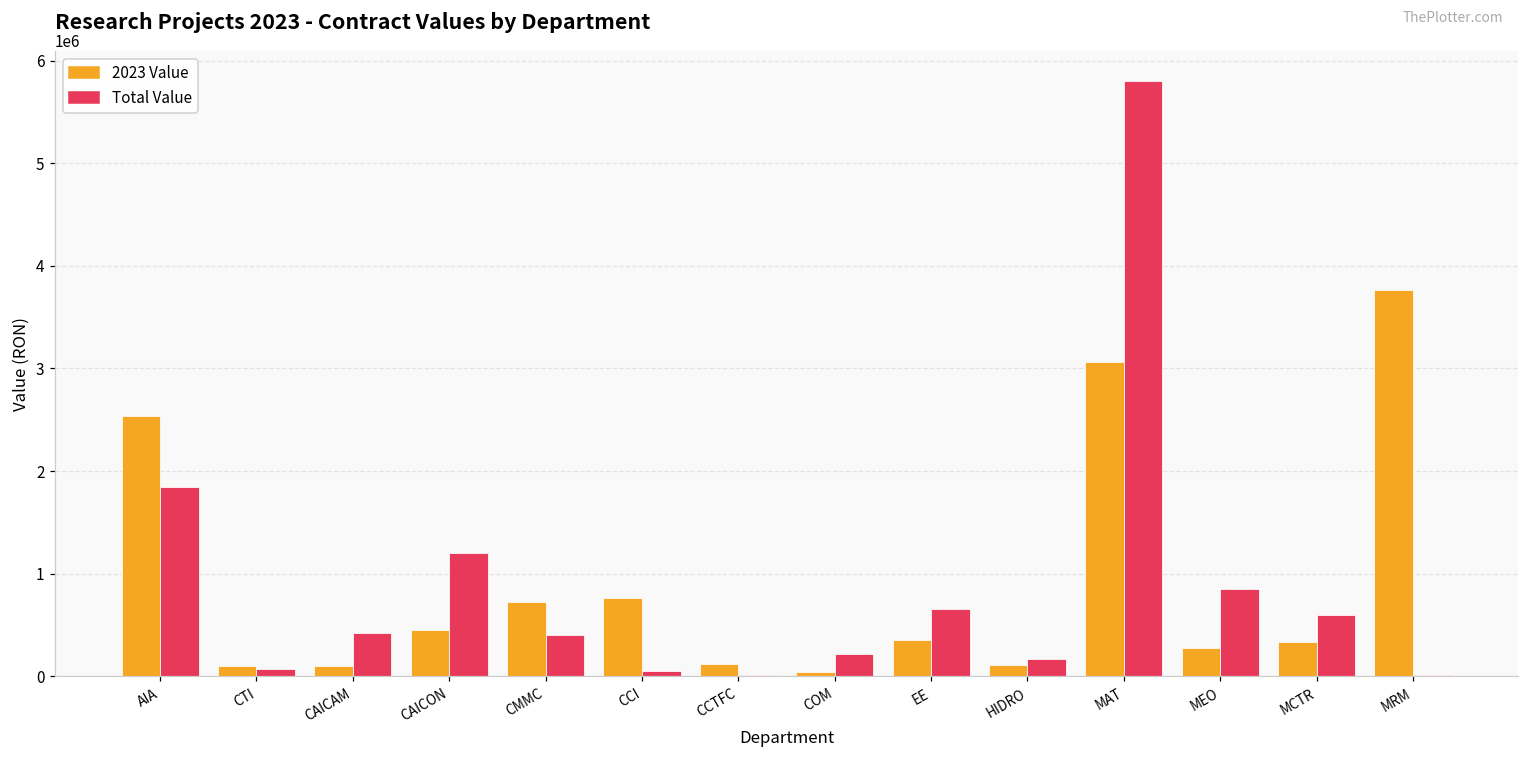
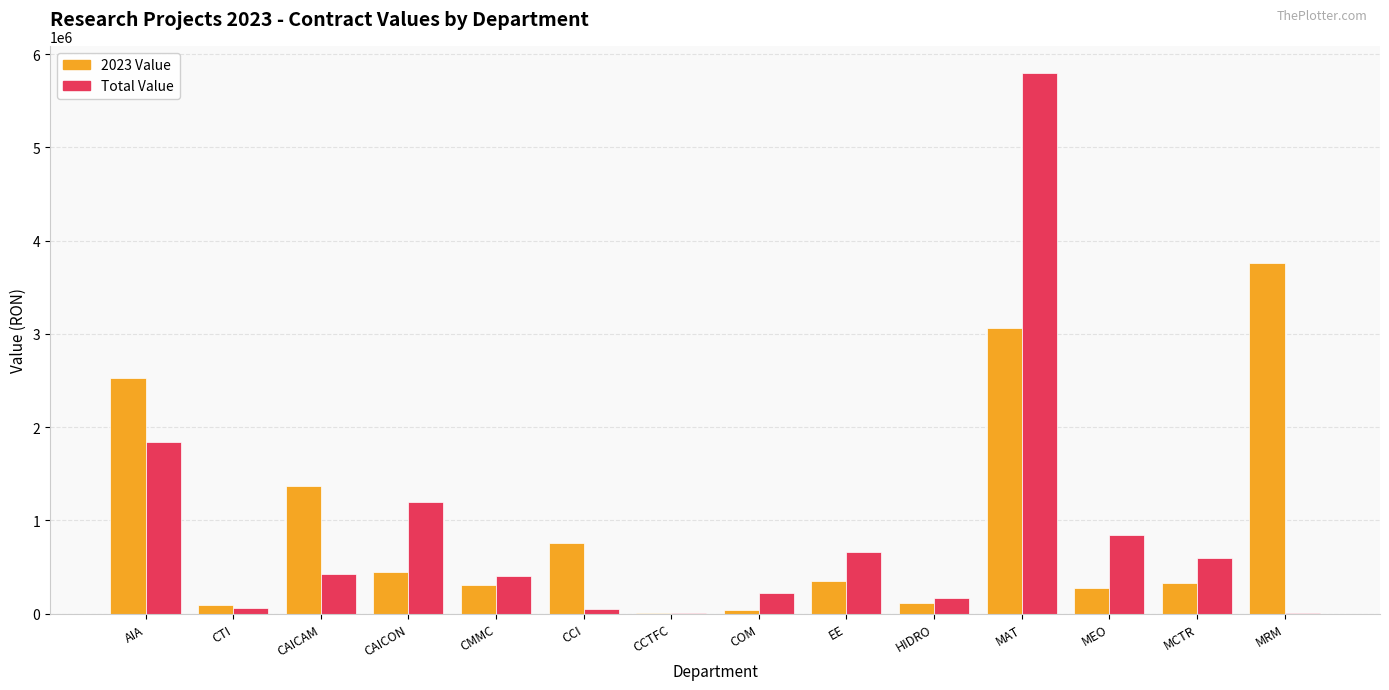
  {
    "2023 Value": {
      "AIA": 2500000,
      "CTI": 100000,
-     "CAICAM": 100000,
+     "CAICAM": 1400000,
      "CAICON": 400000,
-     "CMMC": 700000,
+     "CMMC": 300000,
      "CCI": 800000,
-     "CCTFC": 100000,
+     "CCTFC": 0,
      "COM": 0,
      "EE": 300000,
      "HIDRO": 100000,
      "MAT": 3100000,
      "MEO": 300000,
      "MCTR": 300000,
      "MRM": 3800000
    },
    "Total Value": {
      "AIA": 1800000,
      "CTI": 100000,
      "CAICAM": 400000,
      "CAICON": 1200000,
      "CMMC": 400000,
      "CCI": 100000,
      "COM": 200000,
      "EE": 700000,
      "HIDRO": 200000,
      "MAT": 5800000,
      "MEO": 800000,
      "MCTR": 600000
    }
  }
